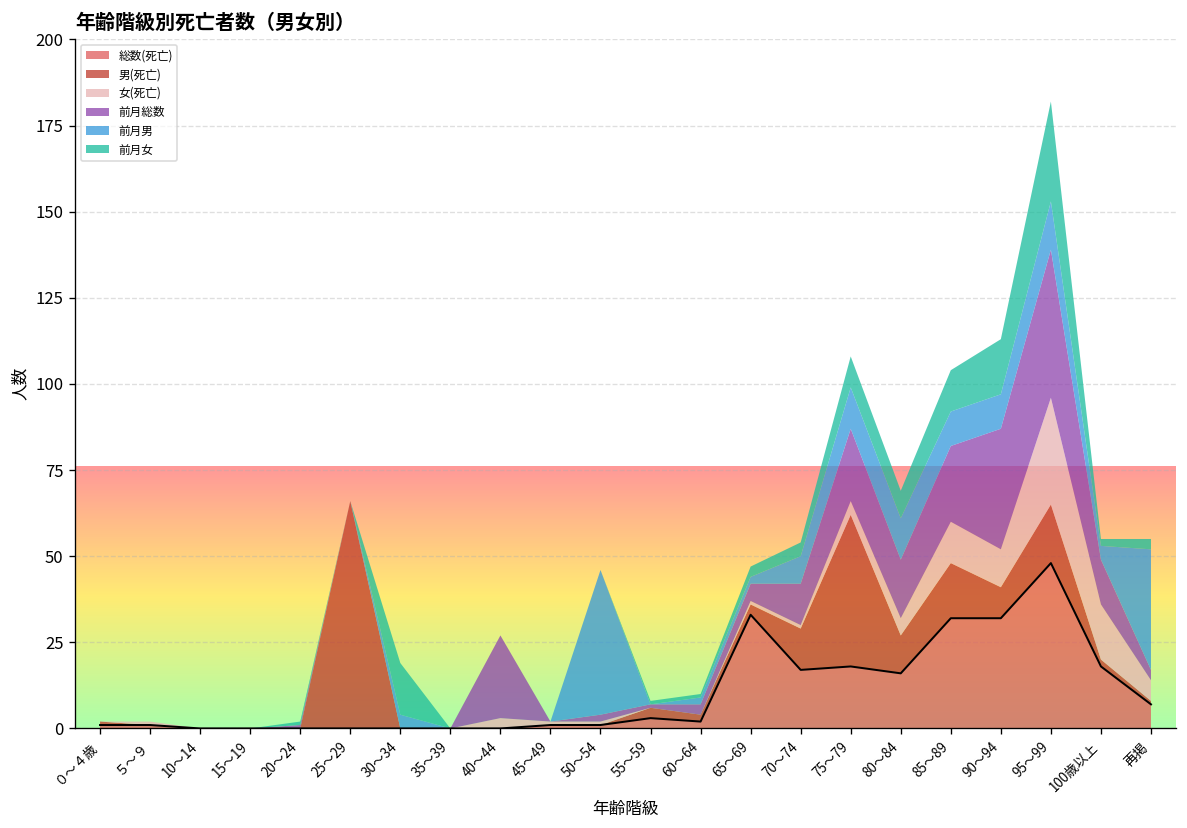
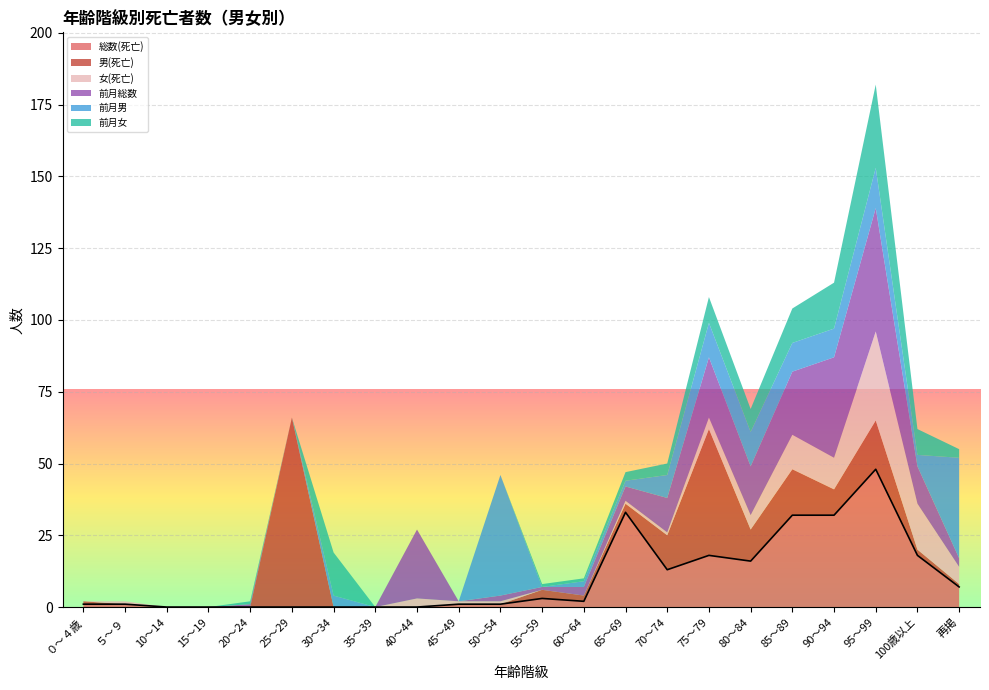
  {
    "総数(死亡)": {
      "０～４歳": 1,
      "25～29": 0,
      "55～59": 3,
      "60～64": 2,
      "65～69": 33,
-     "70～74": 17,
+     "70～74": 13,
      "75～79": 18,
      "80～84": 16,
      "85～89": 32,
      "90～94": 32,
      "95～99": 48,
      "100歳以上": 18,
      "再掲": 7
    },
    "男(死亡)": {
      "65～69": 3,
      "70～74": 12,
      "75～79": 44,
      "80～84": 11,
      "85～89": 16,
      "90～94": 9,
      "95～99": 17,
      "100歳以上": 2,
      "再掲": 1
    },
    "女(死亡)": {
      "40～44": 3,
      "50～54": 1,
      "65～69": 1,
      "70～74": 1,
      "75～79": 4,
      "80～84": 5,
      "85～89": 12,
      "90～94": 11,
      "95～99": 31,
      "100歳以上": 16,
      "再掲": 6
    },
    "前月総数": {
      "50～54": 2,
      "60～64": 3,
      "65～69": 5,
      "70～74": 12,
      "75～79": 21,
      "80～84": 17,
      "85～89": 22,
      "90～94": 35,
      "95～99": 43,
      "100歳以上": 13,
      "再掲": 3
    },
    "前月男": {
      "30～34": 4,
      "60～64": 2,
      "65～69": 2,
      "70～74": 8,
      "75～79": 12,
      "80～84": 12,
      "85～89": 10,
      "90～94": 10,
      "95～99": 14,
      "100歳以上": 4,
      "再掲": 35
    },
    "前月女": {
      "20～24": 1,
      "30～34": 15,
      "55～59": 1,
      "60～64": 1,
      "65～69": 3,
      "70～74": 4,
      "75～79": 9,
      "80～84": 8,
      "85～89": 12,
      "90～94": 16,
      "95～99": 29,
-     "100歳以上": 2,
+     "100歳以上": 9,
      "再掲": 3
    }
  }
